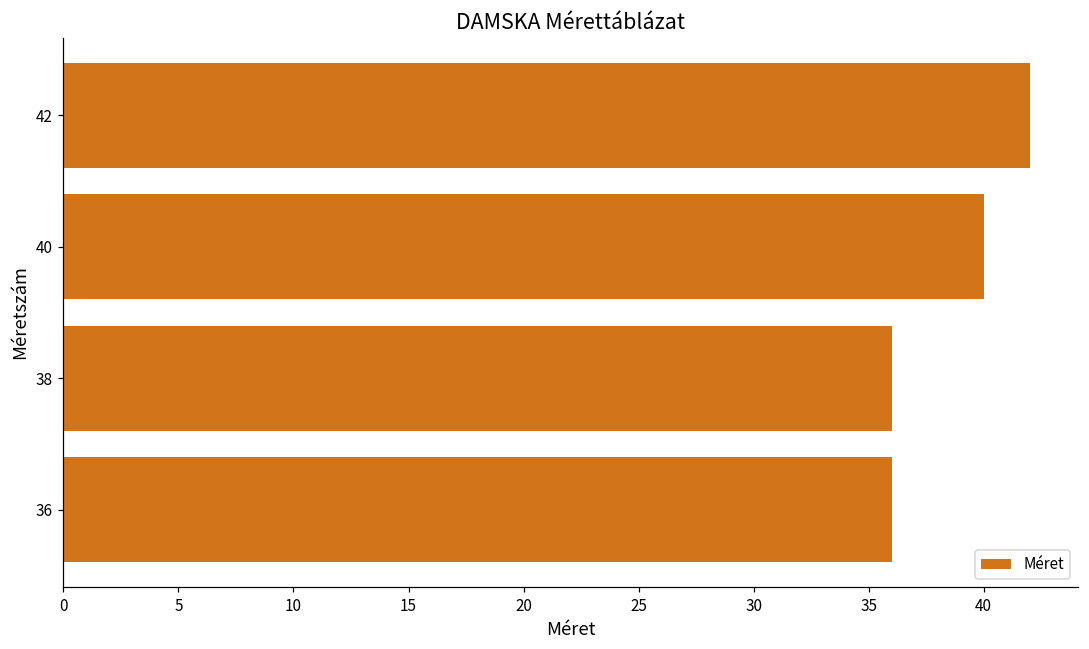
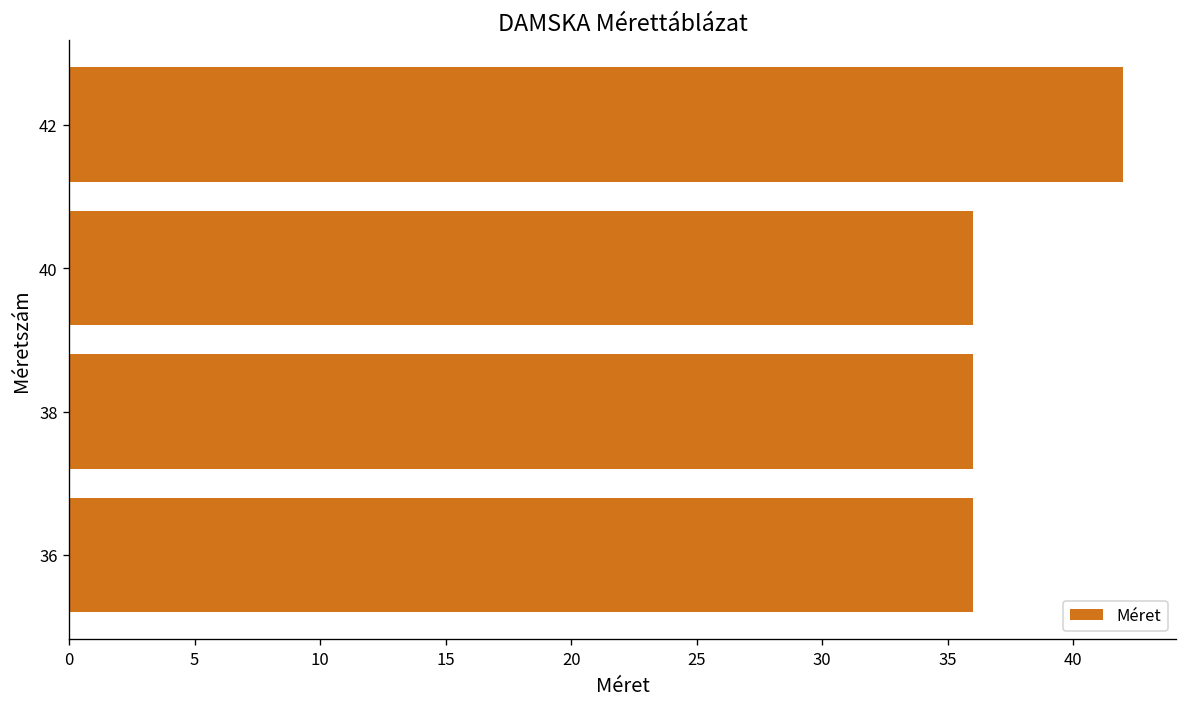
  {
    "42": 42,
-   "40": 40,
+   "40": 36,
    "38": 36,
    "36": 36
  }
